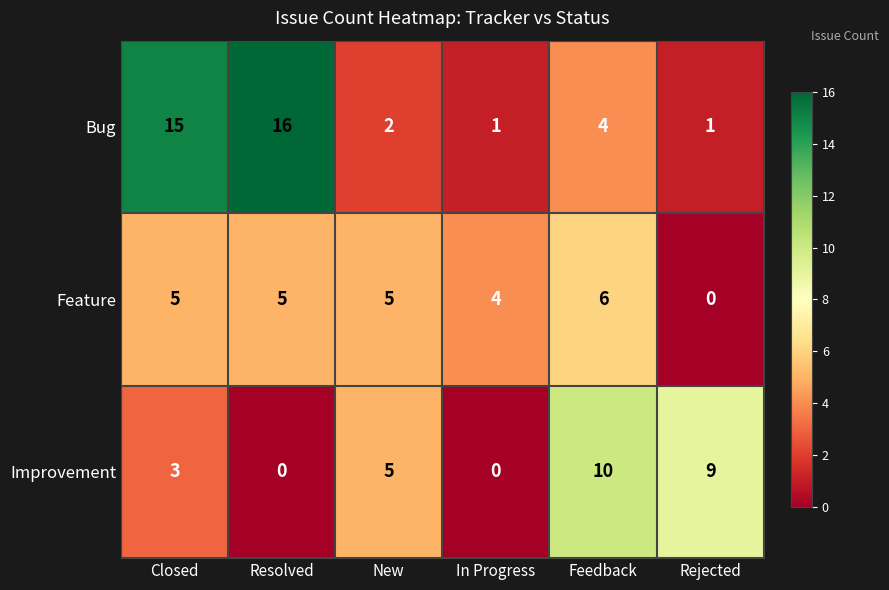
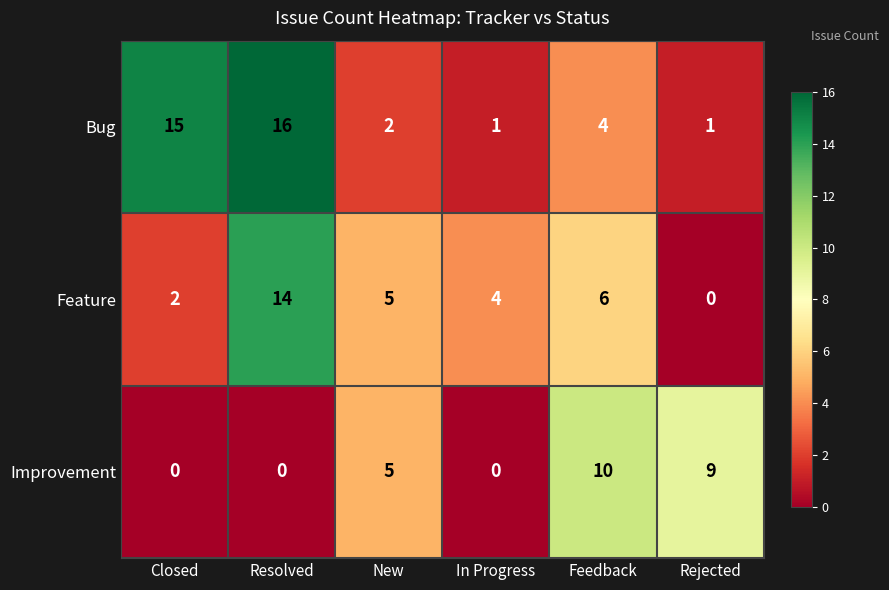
  {
    "Bug": {
      "Closed": 15,
      "Resolved": 16,
      "New": 2,
      "In Progress": 1,
      "Feedback": 4,
      "Rejected": 1
    },
    "Feature": {
-     "Closed": 5,
-     "Resolved": 5,
+     "Closed": 2,
+     "Resolved": 14,
      "New": 5,
      "In Progress": 4,
      "Feedback": 6,
      "Rejected": 0
    },
    "Improvement": {
-     "Closed": 3,
+     "Closed": 0,
      "Resolved": 0,
      "New": 5,
      "In Progress": 0,
      "Feedback": 10,
      "Rejected": 9
    }
  }
